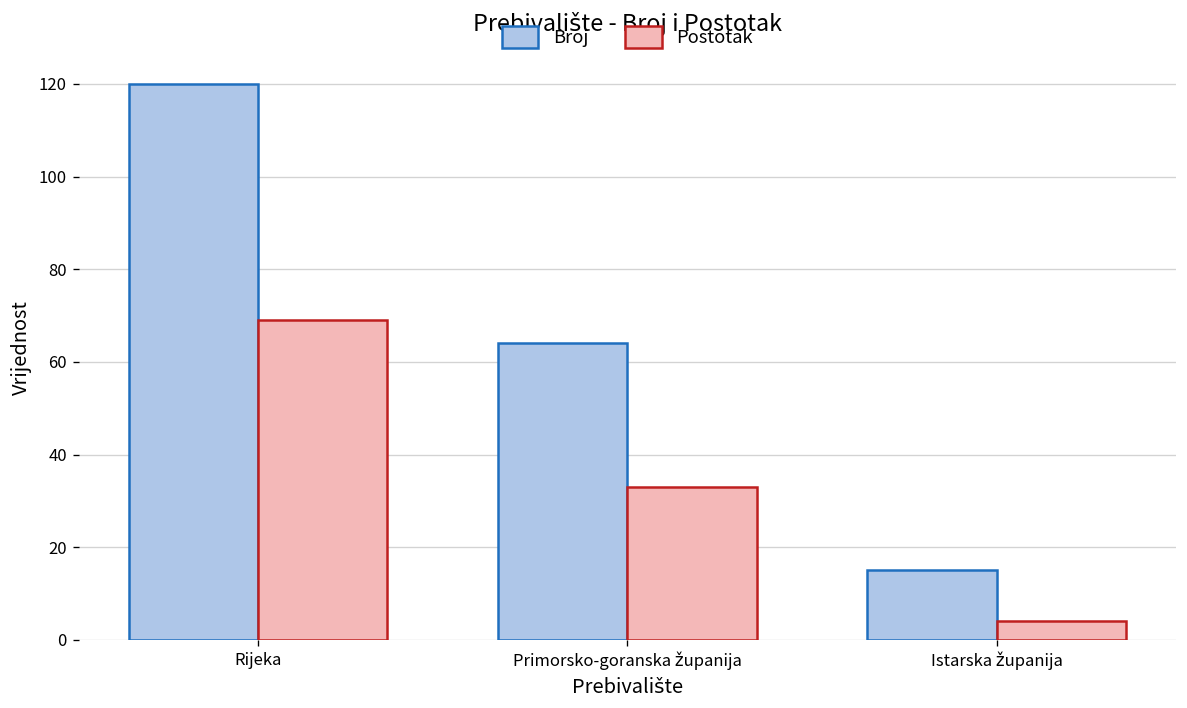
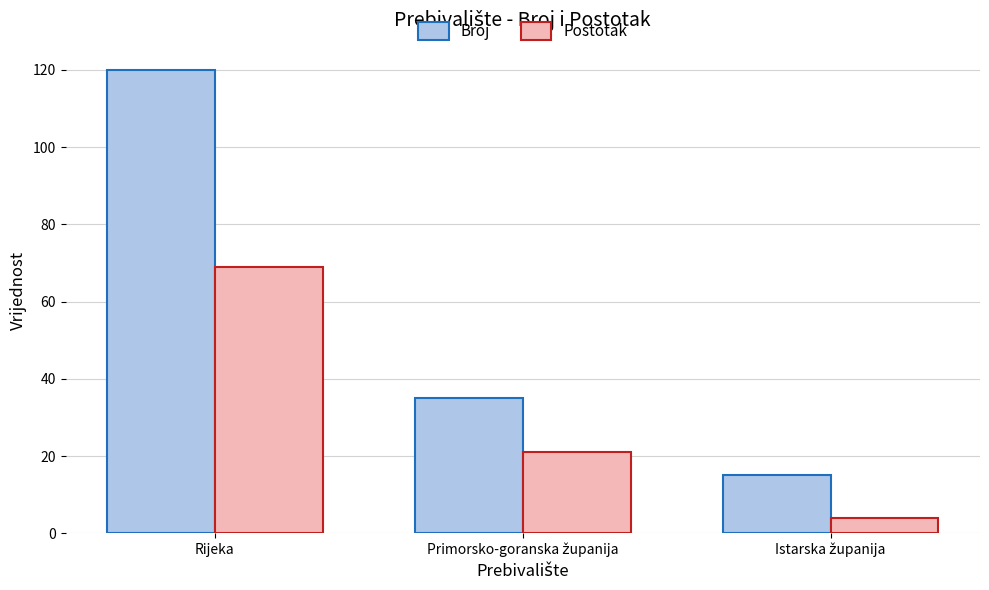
  {
    "Broj": {
      "Rijeka": 120,
-     "Primorsko-goranska županija": 64,
+     "Primorsko-goranska županija": 35,
      "Istarska županija": 15
    },
    "Postotak": {
      "Rijeka": 69,
-     "Primorsko-goranska županija": 33,
+     "Primorsko-goranska županija": 21,
      "Istarska županija": 4
    }
  }
